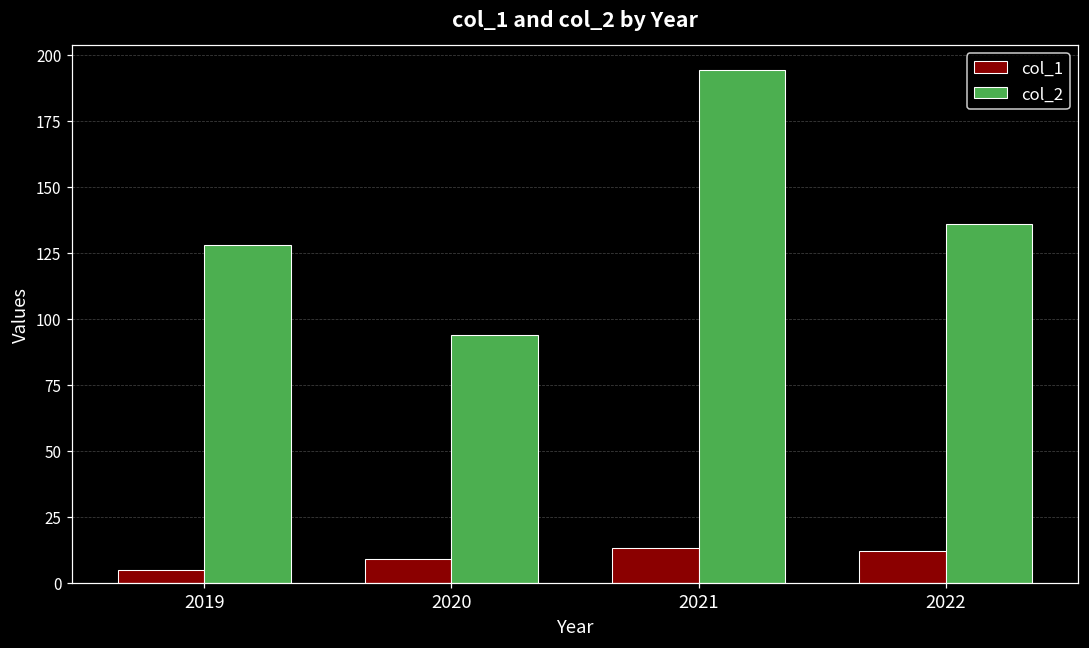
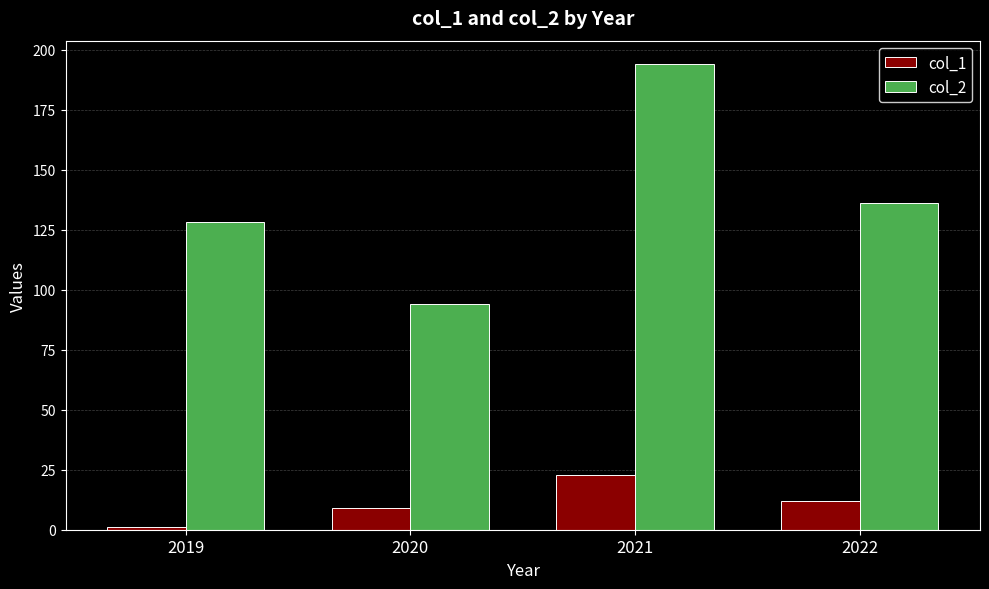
  {
    "col_1": {
-     "2019": 5,
+     "2019": 1,
      "2020": 9,
-     "2021": 13,
+     "2021": 23,
      "2022": 12
    },
    "col_2": {
      "2019": 128,
      "2020": 94,
      "2021": 194,
      "2022": 136
    }
  }
